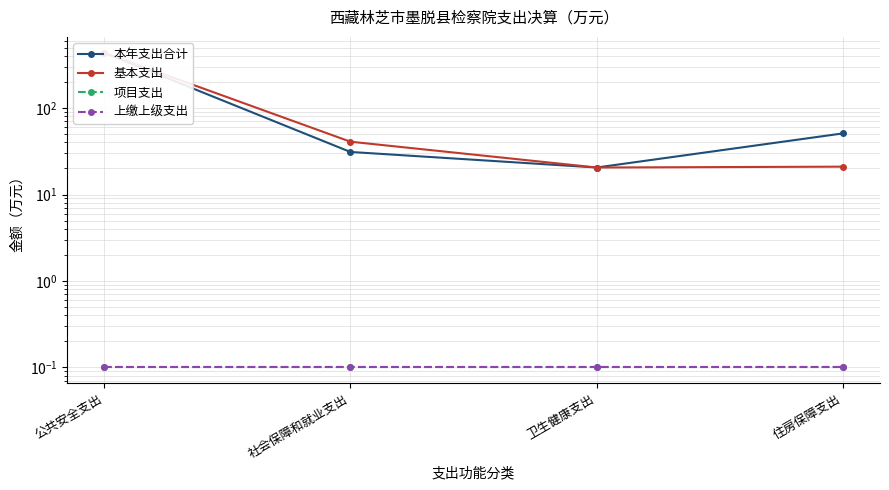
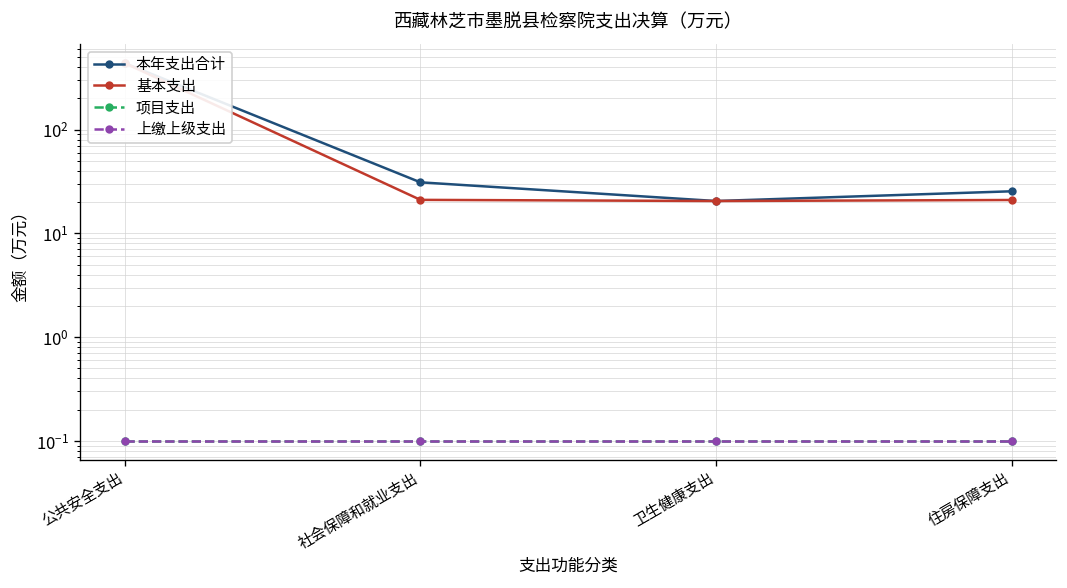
  {
    "本年支出合计": {
      "社会保障和就业支出": 31,
-     "住房保障支出": 50
+     "住房保障支出": 25
    },
    "基本支出": {
-     "社会保障和就业支出": 40,
+     "社会保障和就业支出": 21,
      "住房保障支出": 21
    },
    "上缴上级支出": {
      "公共安全支出": 0.10,
      "社会保障和就业支出": 0.10,
      "卫生健康支出": 0.10,
      "住房保障支出": 0.10
    }
  }
